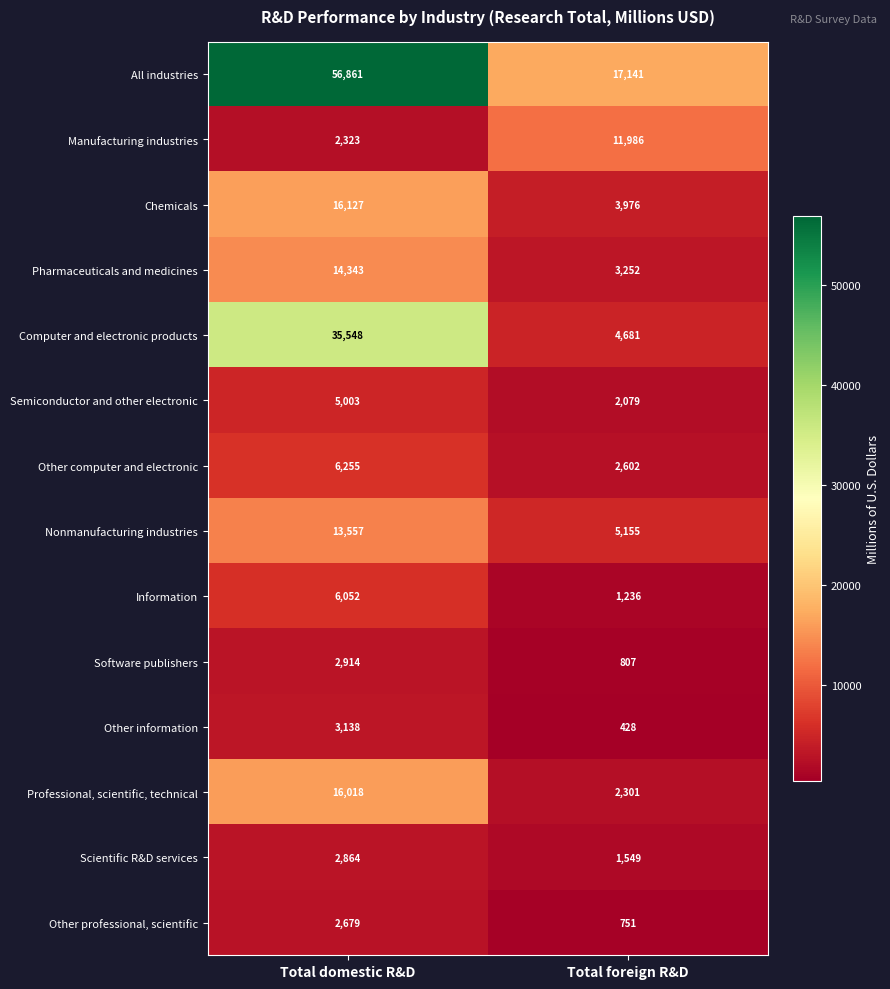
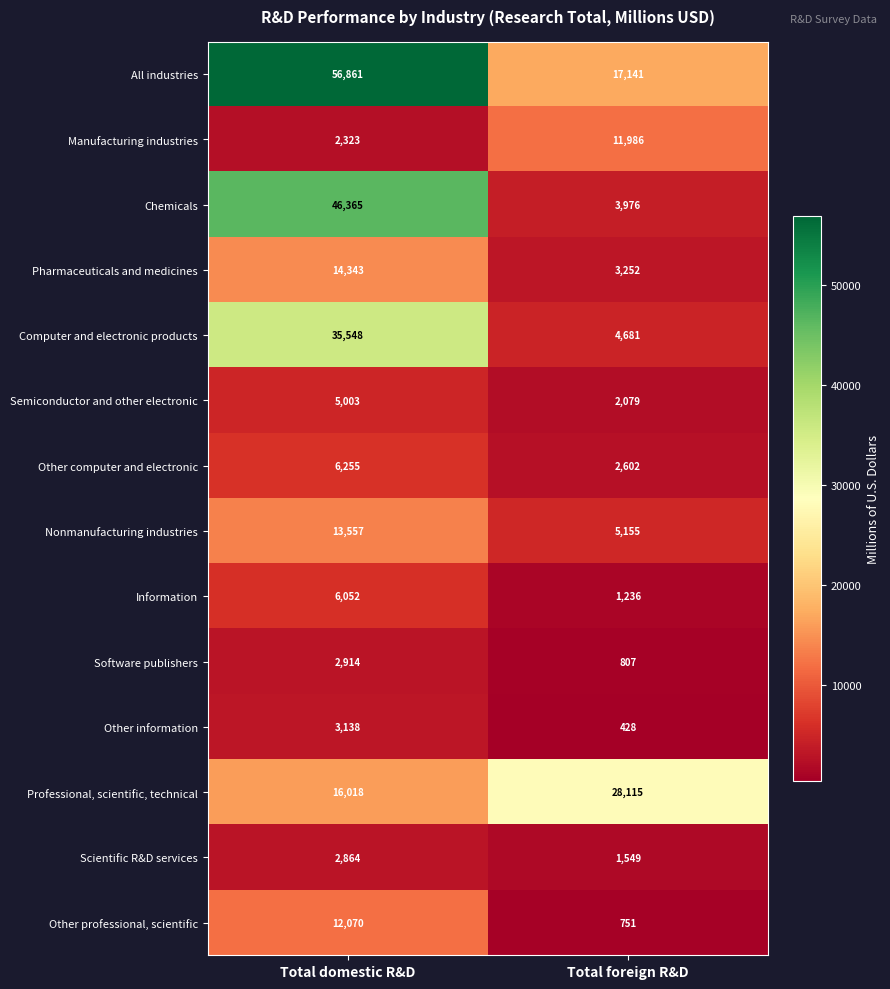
  {
    "All industries": {
      "Total domestic R&D": "56,861",
      "Total foreign R&D": "17,141"
    },
    "Manufacturing industries": {
      "Total domestic R&D": "2,323",
      "Total foreign R&D": "11,986"
    },
    "Chemicals": {
-     "Total domestic R&D": "16,127",
+     "Total domestic R&D": "46,365",
      "Total foreign R&D": "3,976"
    },
    "Pharmaceuticals and medicines": {
      "Total domestic R&D": "14,343",
      "Total foreign R&D": "3,252"
    },
    "Computer and electronic products": {
      "Total domestic R&D": "35,548",
      "Total foreign R&D": "4,681"
    },
    "Semiconductor and other electronic": {
      "Total domestic R&D": "5,003",
      "Total foreign R&D": "2,079"
    },
    "Other computer and electronic": {
      "Total domestic R&D": "6,255",
      "Total foreign R&D": "2,602"
    },
    "Nonmanufacturing industries": {
      "Total domestic R&D": "13,557",
      "Total foreign R&D": "5,155"
    },
    "Information": {
      "Total domestic R&D": "6,052",
      "Total foreign R&D": "1,236"
    },
    "Software publishers": {
      "Total domestic R&D": "2,914",
      "Total foreign R&D": "807"
    },
    "Other information": {
      "Total domestic R&D": "3,138",
      "Total foreign R&D": "428"
    },
    "Professional, scientific, technical": {
      "Total domestic R&D": "16,018",
-     "Total foreign R&D": "2,301"
+     "Total foreign R&D": "28,115"
    },
    "Scientific R&D services": {
      "Total domestic R&D": "2,864",
      "Total foreign R&D": "1,549"
    },
    "Other professional, scientific": {
-     "Total domestic R&D": "2,679",
+     "Total domestic R&D": "12,070",
      "Total foreign R&D": "751"
    }
  }
